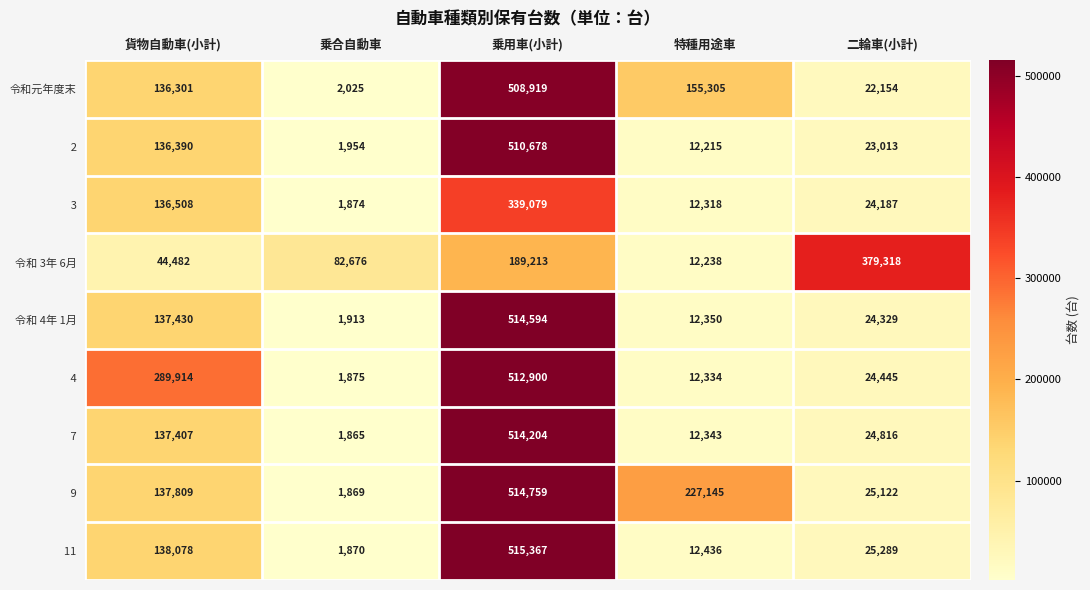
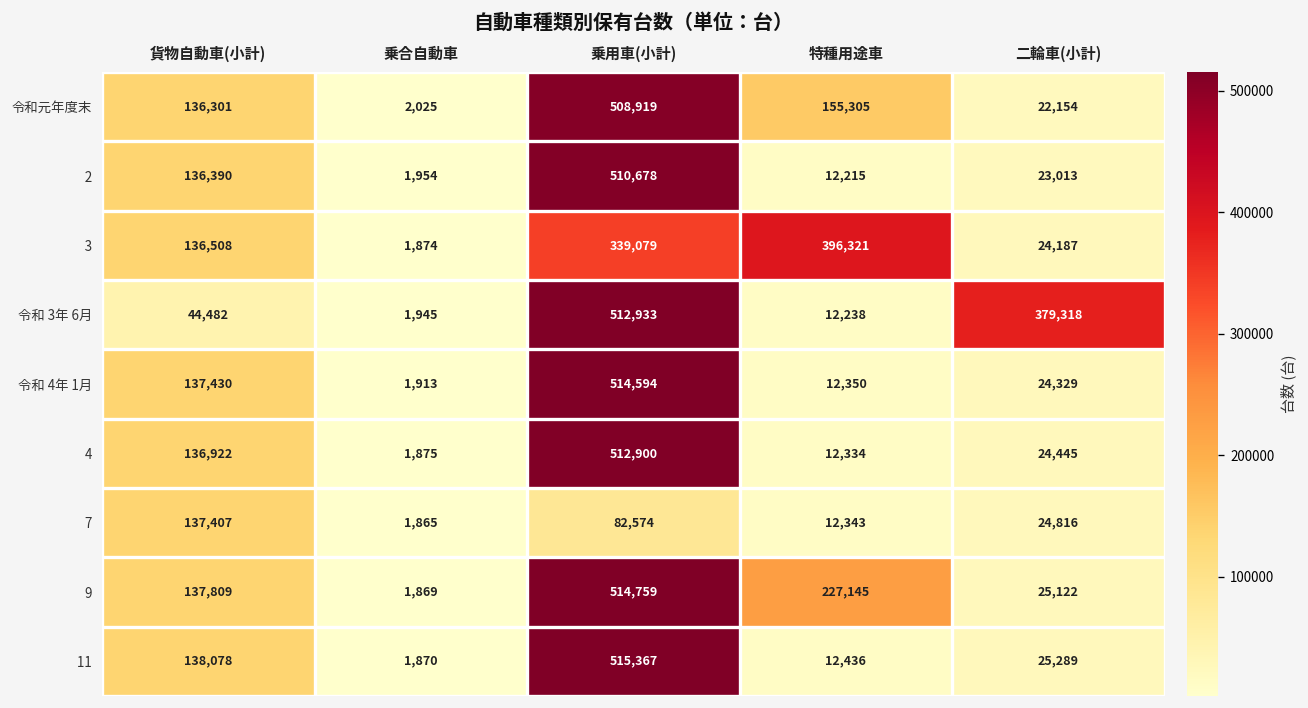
  {
    "令和元年度末": {
      "貨物自動車(小計)": "136,301",
      "乗合自動車": "2,025",
      "乗用車(小計)": "508,919",
      "特種用途車": "155,305",
      "二輪車(小計)": "22,154"
    },
    "2": {
      "貨物自動車(小計)": "136,390",
      "乗合自動車": "1,954",
      "乗用車(小計)": "510,678",
      "特種用途車": "12,215",
      "二輪車(小計)": "23,013"
    },
    "3": {
      "貨物自動車(小計)": "136,508",
      "乗合自動車": "1,874",
      "乗用車(小計)": "339,079",
-     "特種用途車": "12,318",
+     "特種用途車": "396,321",
      "二輪車(小計)": "24,187"
    },
    "令和 3年 6月": {
      "貨物自動車(小計)": "44,482",
-     "乗合自動車": "82,676",
-     "乗用車(小計)": "189,213",
+     "乗合自動車": "1,945",
+     "乗用車(小計)": "512,933",
      "特種用途車": "12,238",
      "二輪車(小計)": "379,318"
    },
    "令和 4年 1月": {
      "貨物自動車(小計)": "137,430",
      "乗合自動車": "1,913",
      "乗用車(小計)": "514,594",
      "特種用途車": "12,350",
      "二輪車(小計)": "24,329"
    },
    "4": {
-     "貨物自動車(小計)": "289,914",
+     "貨物自動車(小計)": "136,922",
      "乗合自動車": "1,875",
      "乗用車(小計)": "512,900",
      "特種用途車": "12,334",
      "二輪車(小計)": "24,445"
    },
    "7": {
      "貨物自動車(小計)": "137,407",
      "乗合自動車": "1,865",
-     "乗用車(小計)": "514,204",
+     "乗用車(小計)": "82,574",
      "特種用途車": "12,343",
      "二輪車(小計)": "24,816"
    },
    "9": {
      "貨物自動車(小計)": "137,809",
      "乗合自動車": "1,869",
      "乗用車(小計)": "514,759",
      "特種用途車": "227,145",
      "二輪車(小計)": "25,122"
    },
    "11": {
      "貨物自動車(小計)": "138,078",
      "乗合自動車": "1,870",
      "乗用車(小計)": "515,367",
      "特種用途車": "12,436",
      "二輪車(小計)": "25,289"
    }
  }
